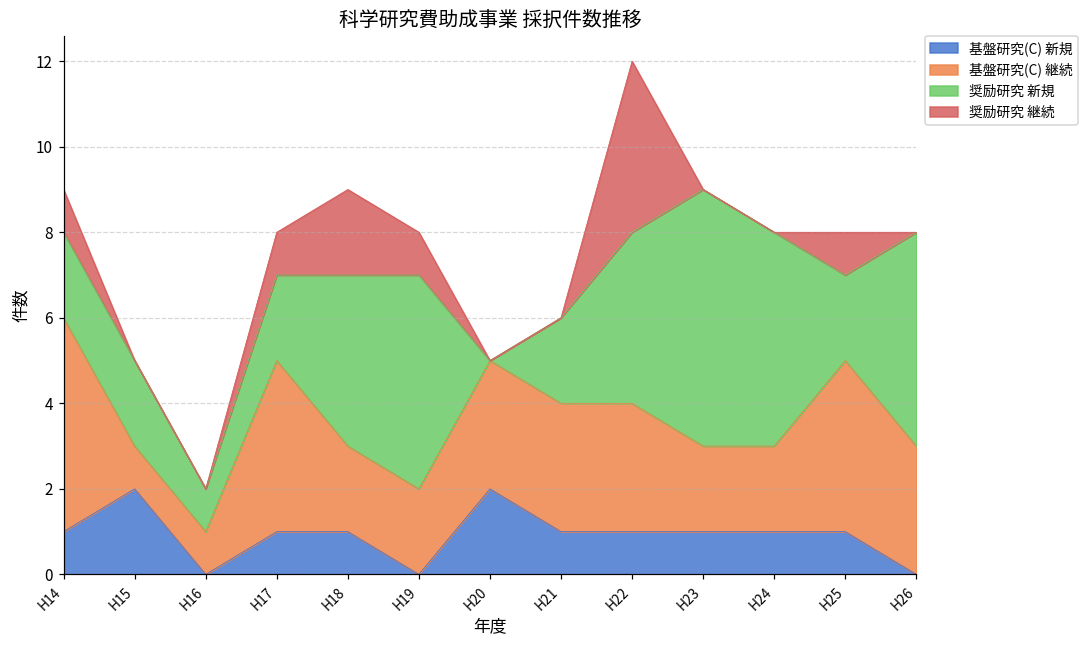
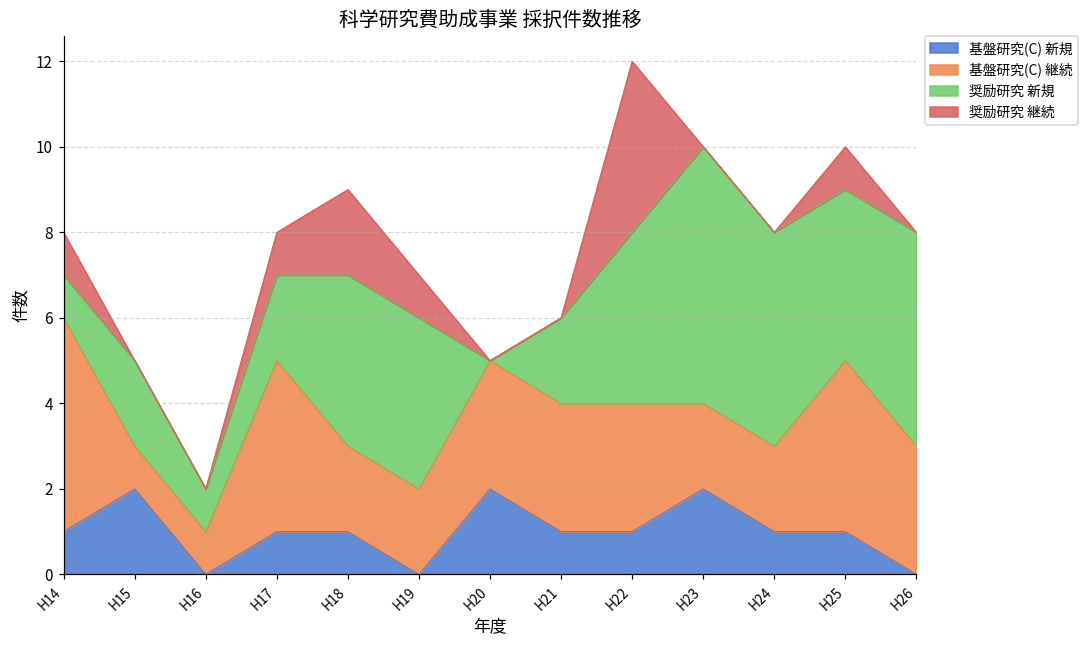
  {
    "基盤研究(C) 新規": {
      "H14": 1,
      "H15": 2,
      "H16": 0,
      "H17": 1,
      "H18": 1,
      "H19": 0,
      "H20": 2,
      "H21": 1,
      "H22": 1,
-     "H23": 1,
+     "H23": 2,
      "H24": 1,
      "H25": 1,
      "H26": 0
    },
    "奨励研究 新規": {
-     "H14": 2,
+     "H14": 1,
      "H17": 2,
      "H18": 4,
-     "H19": 5,
+     "H19": 4,
      "H22": 4,
-     "H25": 2
+     "H25": 4
    }
  }
